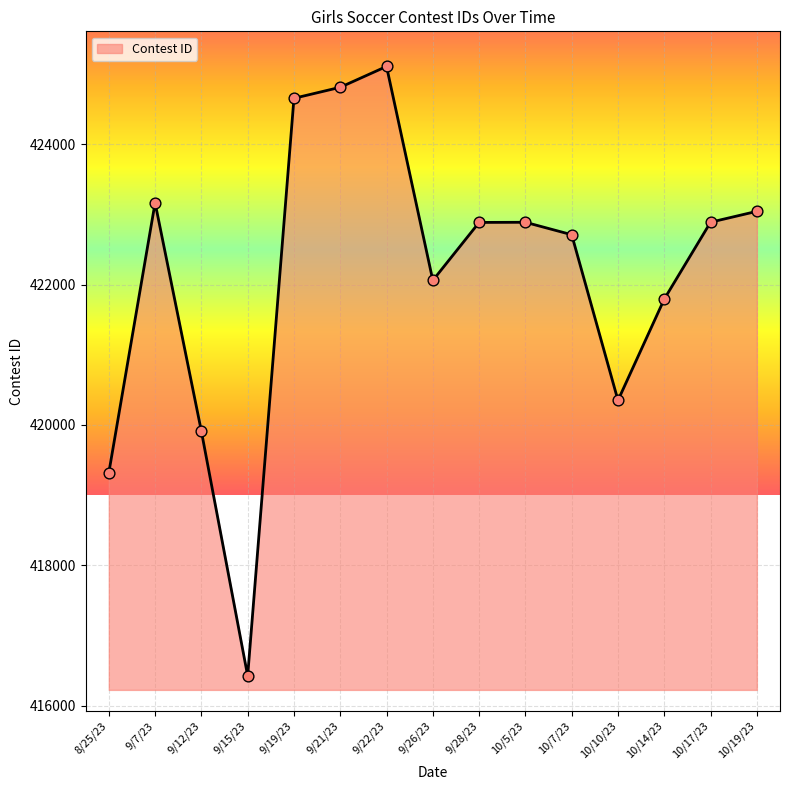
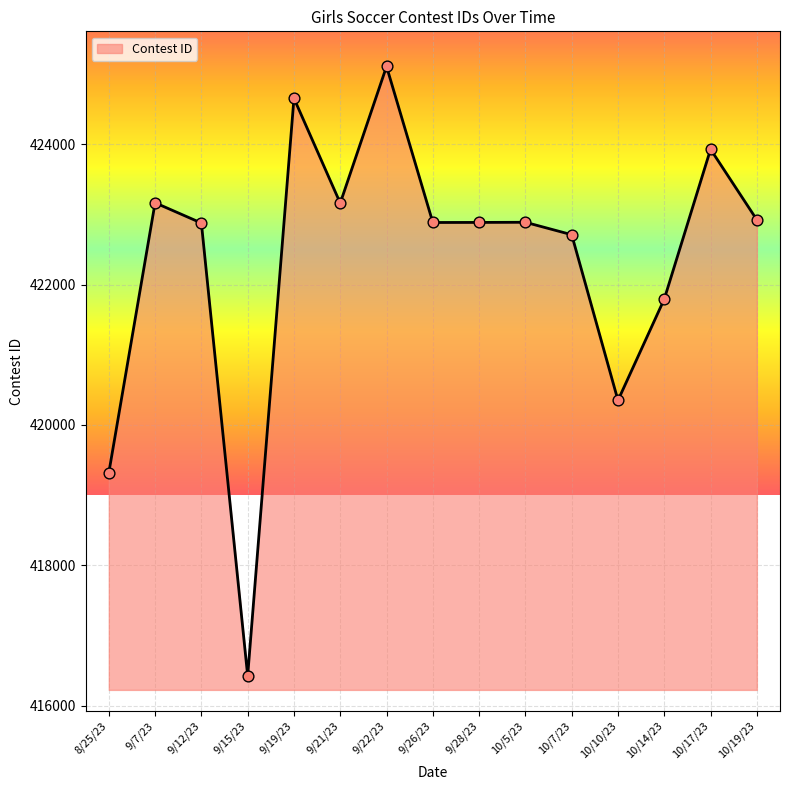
  {
    "8/25/23": 419300,
    "9/7/23": 423200,
-   "9/12/23": 419900,
+   "9/12/23": 422900,
    "9/15/23": 416400,
    "9/19/23": 424700,
-   "9/21/23": 424800,
+   "9/21/23": 423200,
    "9/22/23": 425100,
-   "9/26/23": 422100,
+   "9/26/23": 422900,
    "9/28/23": 422900,
    "10/5/23": 422900,
    "10/7/23": 422700,
    "10/10/23": 420400,
    "10/14/23": 421800,
-   "10/17/23": 422900,
-   "10/19/23": 423000
+   "10/17/23": 423900,
+   "10/19/23": 422900
  }
